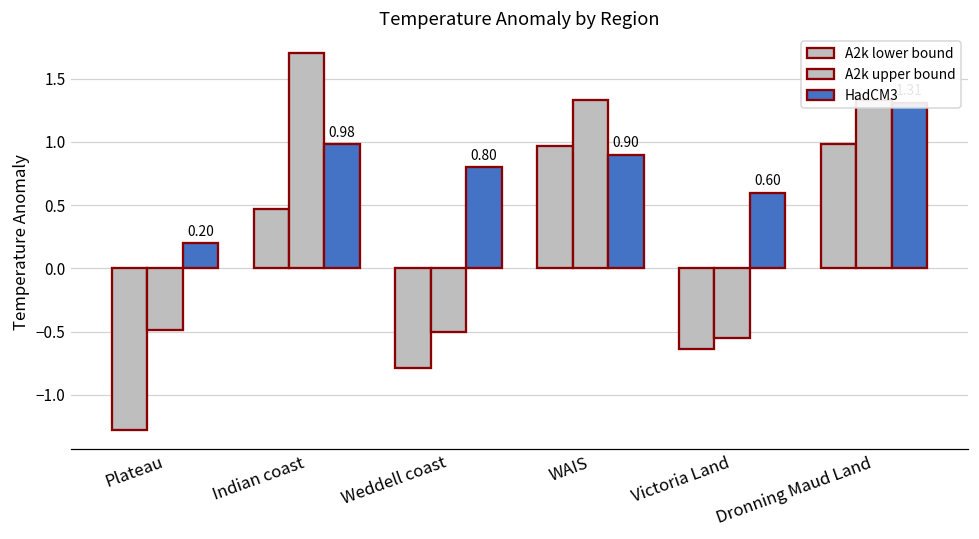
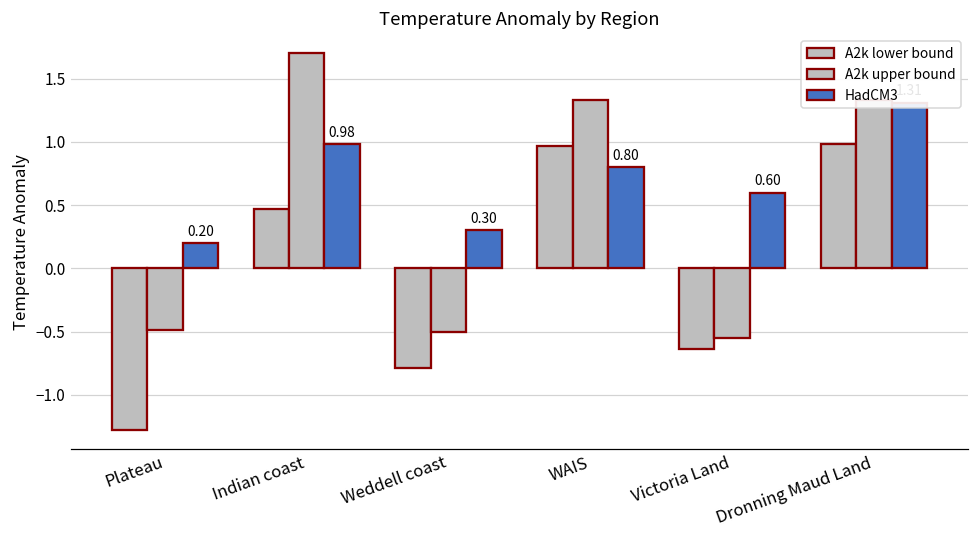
  {
    "HadCM3": {
      "Plateau": 0.20,
      "Indian coast": 0.98,
-     "Weddell coast": 0.80,
-     "WAIS": 0.90,
+     "Weddell coast": 0.30,
+     "WAIS": 0.80,
      "Victoria Land": 0.60
    }
  }
